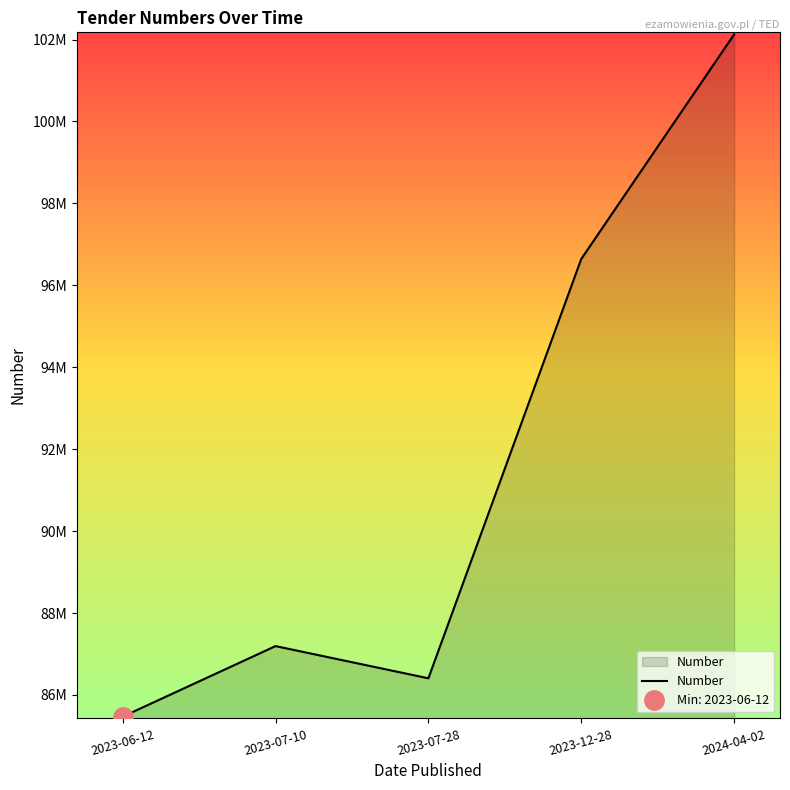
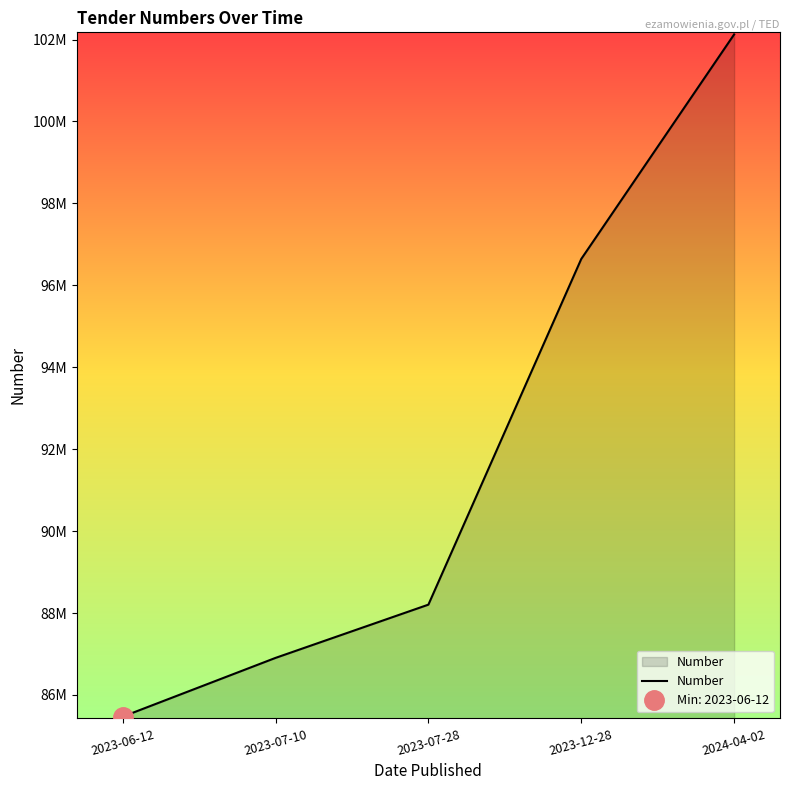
  {
    "Number": {
-     "2023-07-10": 87200000,
-     "2023-07-28": 86400000,
+     "2023-07-10": 86900000,
+     "2023-07-28": 88200000,
      "2023-12-28": 96600000,
      "2024-04-02": 102100000
    }
  }
